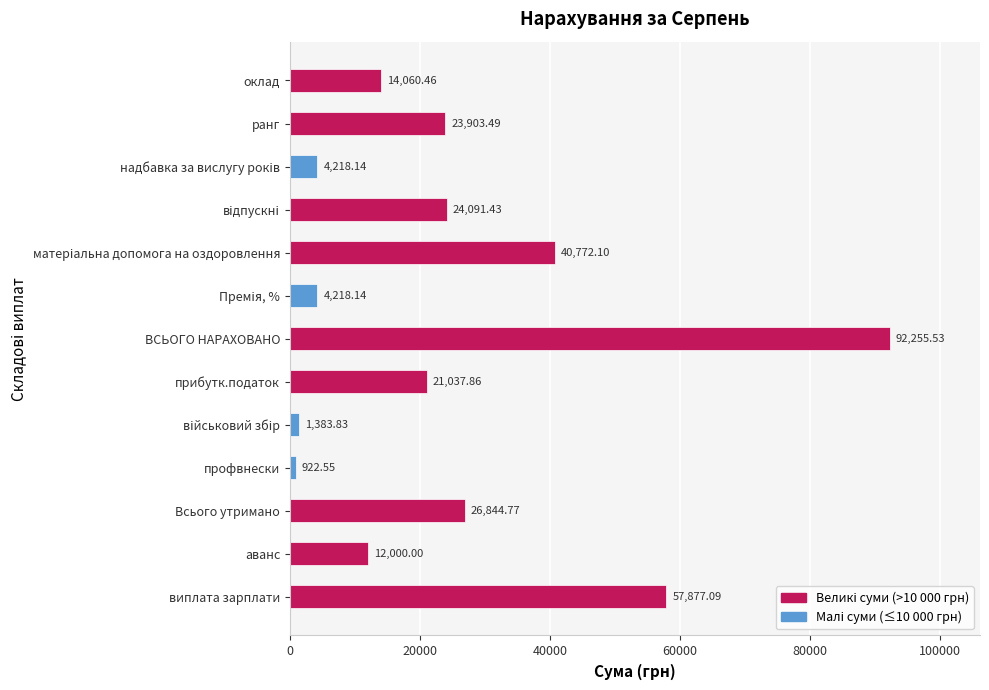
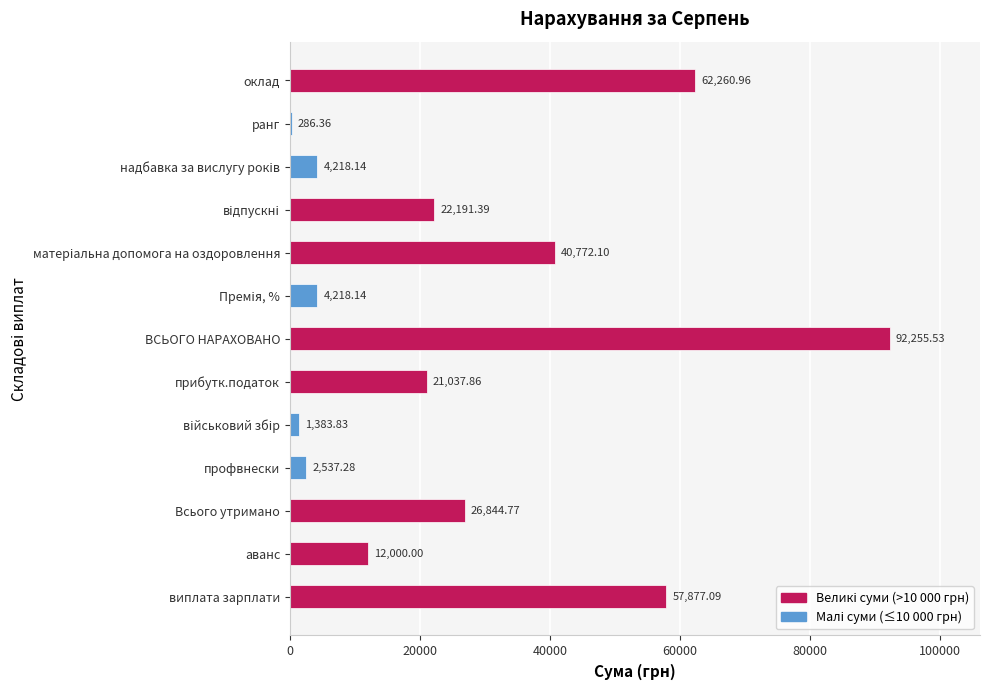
  {
-   "оклад": "14,060.46",
-   "ранг": "23,903.49",
+   "оклад": "62,260.96",
+   "ранг": "286.36",
    "надбавка за вислугу років": "4,218.14",
-   "відпускні": "24,091.43",
+   "відпускні": "22,191.39",
    "матеріальна допомога на оздоровлення": "40,772.10",
    "Премія, %": "4,218.14",
    "ВСЬОГО НАРАХОВАНО": "92,255.53",
    "прибутк.податок": "21,037.86",
    "військовий збір": "1,383.83",
-   "профвнески": "922.55",
+   "профвнески": "2,537.28",
    "Всього утримано": "26,844.77",
    "аванс": "12,000.00",
    "виплата зарплати": "57,877.09"
  }
